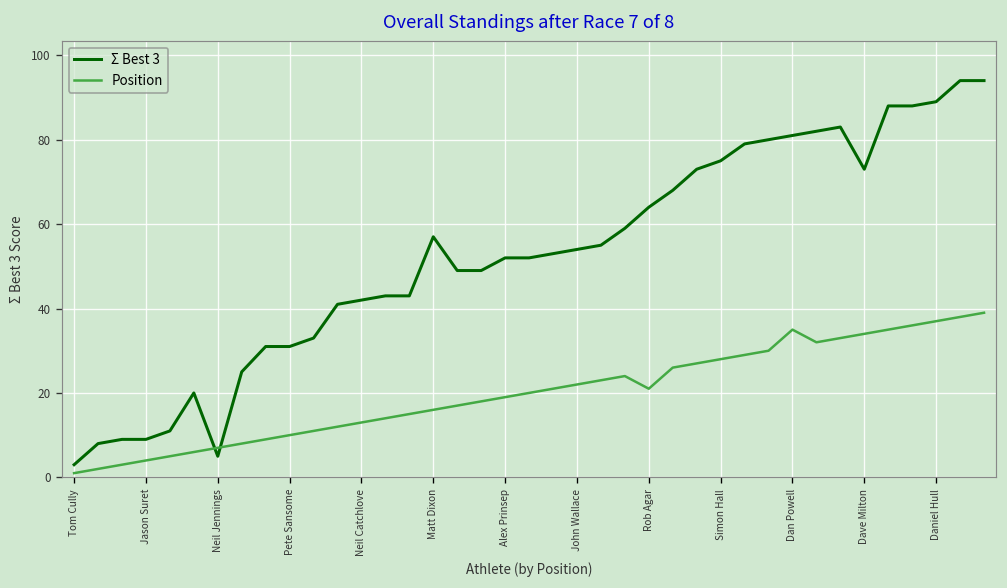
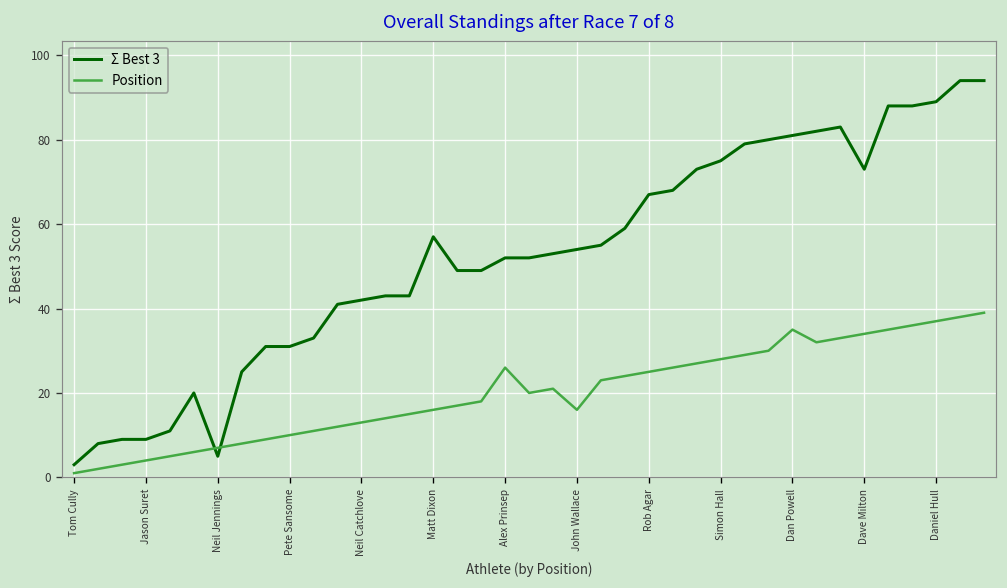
  {
    "Σ Best 3": {
      "Tom Cully": 3,
      "Jason Suret": 9,
      "Neil Jennings": 5,
      "Pete Sansome": 31,
      "Neil Catchlove": 42,
      "Matt Dixon": 57,
      "Alex Prinsep": 52,
      "John Wallace": 54,
-     "Rob Agar": 64,
+     "Rob Agar": 67,
      "Simon Hall": 75,
      "Dan Powell": 81,
      "Dave Milton": 73,
      "Daniel Hull": 89
    },
    "Position": {
      "Tom Cully": 1,
      "Jason Suret": 4,
      "Neil Jennings": 7,
      "Pete Sansome": 10,
      "Neil Catchlove": 13,
      "Matt Dixon": 16,
-     "Alex Prinsep": 19,
-     "John Wallace": 22,
-     "Rob Agar": 21,
+     "Alex Prinsep": 26,
+     "John Wallace": 16,
+     "Rob Agar": 25,
      "Simon Hall": 28,
      "Dan Powell": 35,
      "Dave Milton": 34,
      "Daniel Hull": 37
    }
  }
